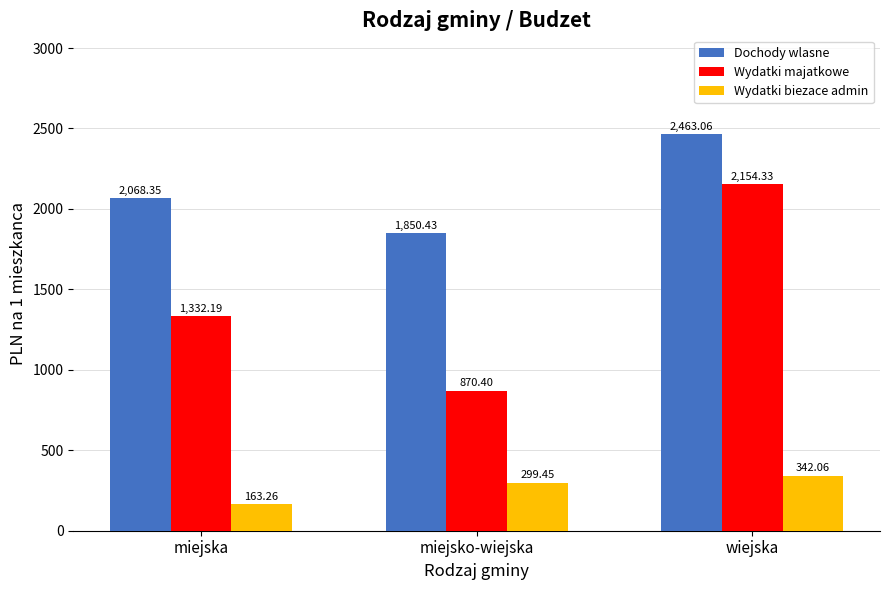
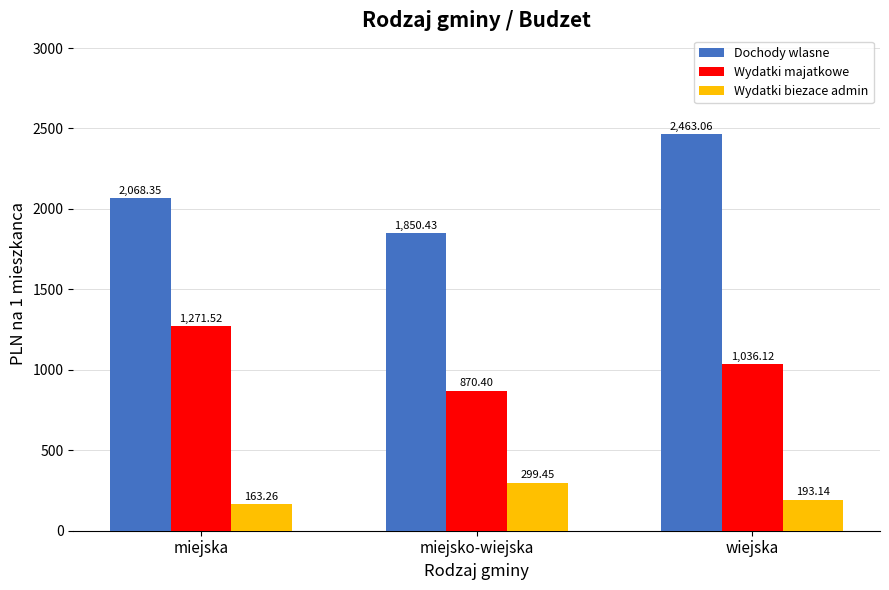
  {
    "Dochody wlasne": {
      "miejska": "2,068.35",
      "miejsko-wiejska": "1,850.43",
      "wiejska": "2,463.06"
    },
    "Wydatki majatkowe": {
-     "miejska": "1,332.19",
+     "miejska": "1,271.52",
      "miejsko-wiejska": "870.40",
-     "wiejska": "2,154.33"
+     "wiejska": "1,036.12"
    },
    "Wydatki biezace admin": {
      "miejska": "163.26",
      "miejsko-wiejska": "299.45",
-     "wiejska": "342.06"
+     "wiejska": "193.14"
    }
  }
